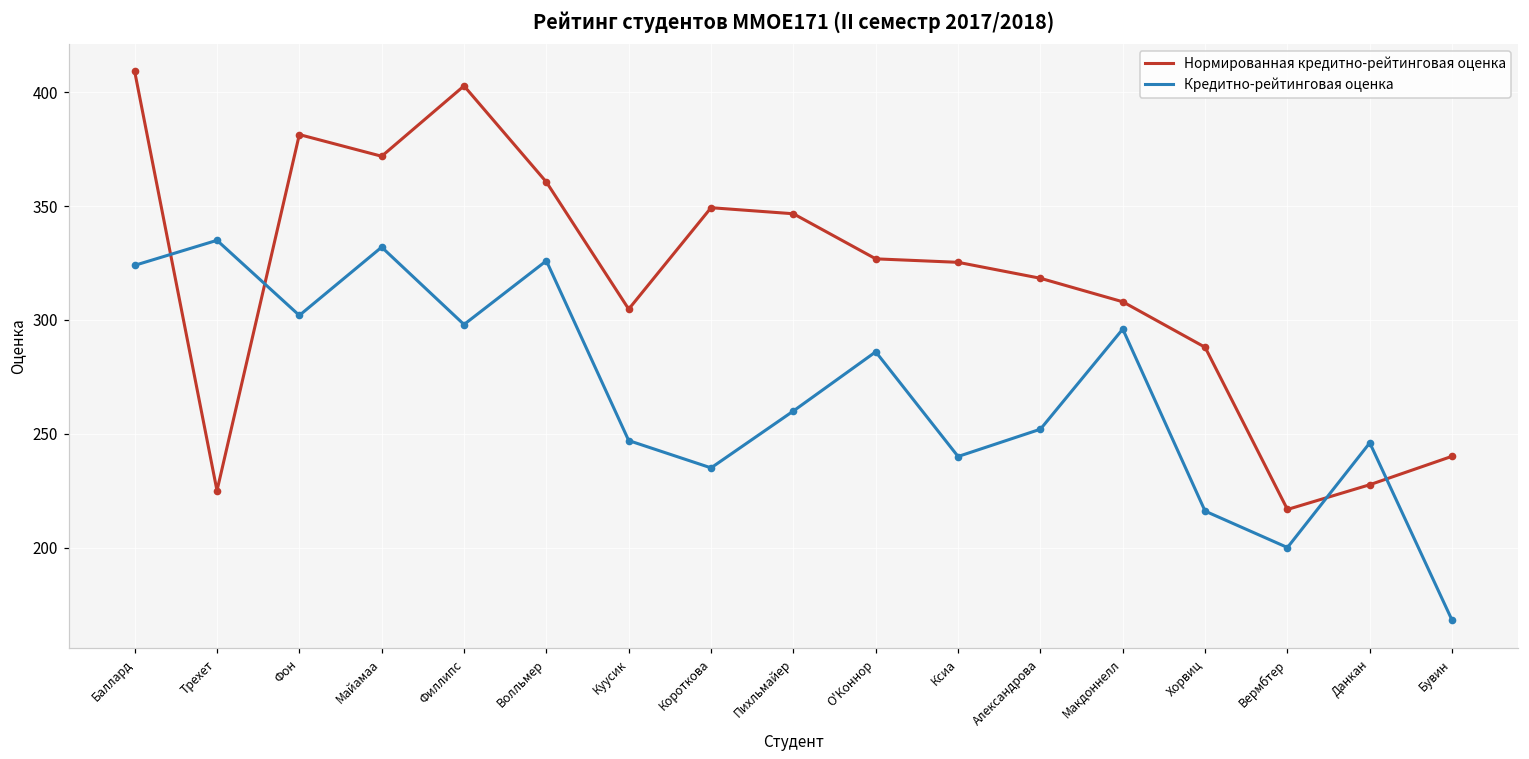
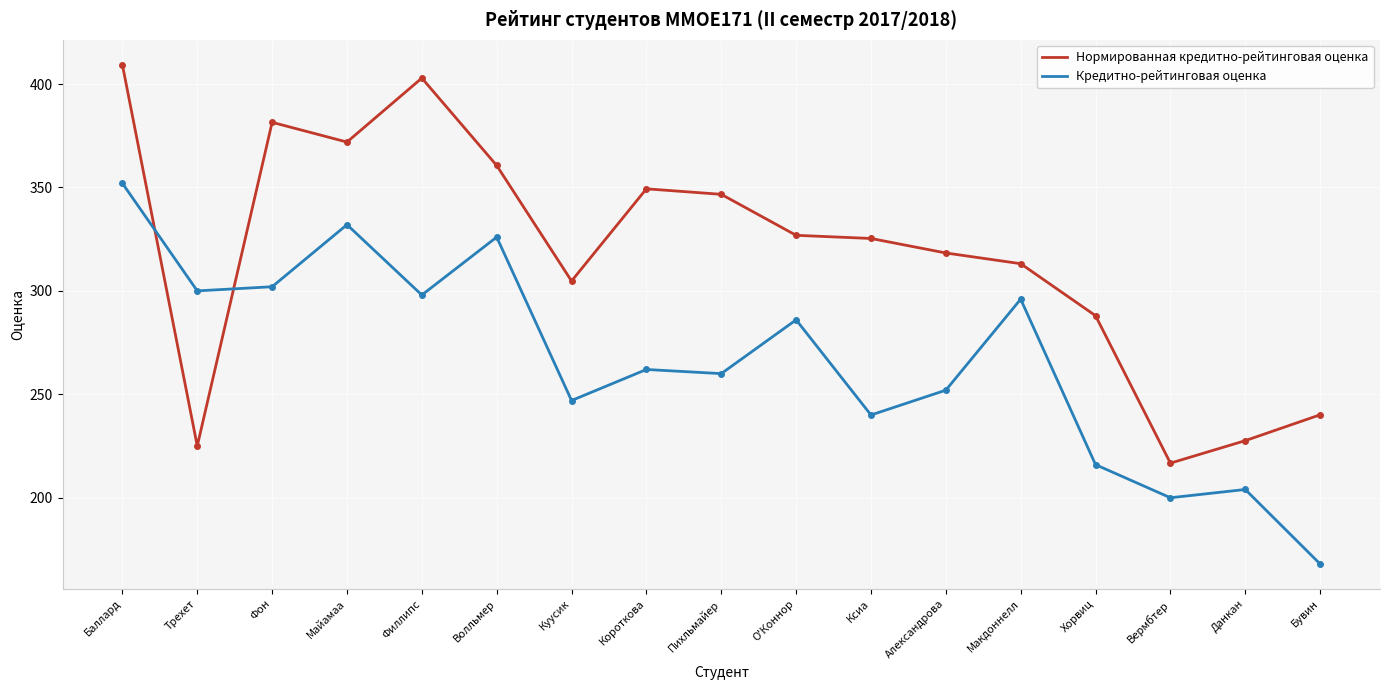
  {
    "Нормированная кредитно-рейтинговая оценка": {
      "Баллард": 409,
      "Трехет": 225,
      "Фон": 381,
      "Майамаа": 372,
      "Филлипс": 403,
      "Волльмер": 361,
      "Куусик": 305,
      "Короткова": 349,
      "Пихльмайер": 347,
      "О'Коннор": 327,
      "Ксиа": 325,
      "Александрова": 318,
-     "Макдоннелл": 308,
+     "Макдоннелл": 313,
      "Хорвиц": 288,
      "Вермбтер": 217,
      "Данкан": 228,
      "Бувин": 240
    },
    "Кредитно-рейтинговая оценка": {
-     "Баллард": 324,
-     "Трехет": 335,
+     "Баллард": 352,
+     "Трехет": 300,
      "Фон": 302,
      "Майамаа": 332,
      "Филлипс": 298,
      "Волльмер": 326,
      "Куусик": 247,
-     "Короткова": 235,
+     "Короткова": 262,
      "Пихльмайер": 260,
      "О'Коннор": 286,
      "Ксиа": 240,
      "Александрова": 252,
      "Макдоннелл": 296,
      "Хорвиц": 216,
      "Вермбтер": 200,
-     "Данкан": 246,
+     "Данкан": 204,
      "Бувин": 168
    }
  }
